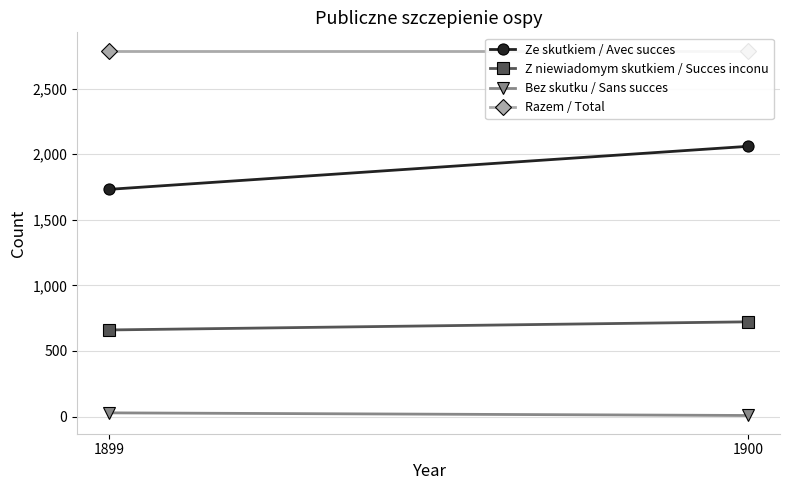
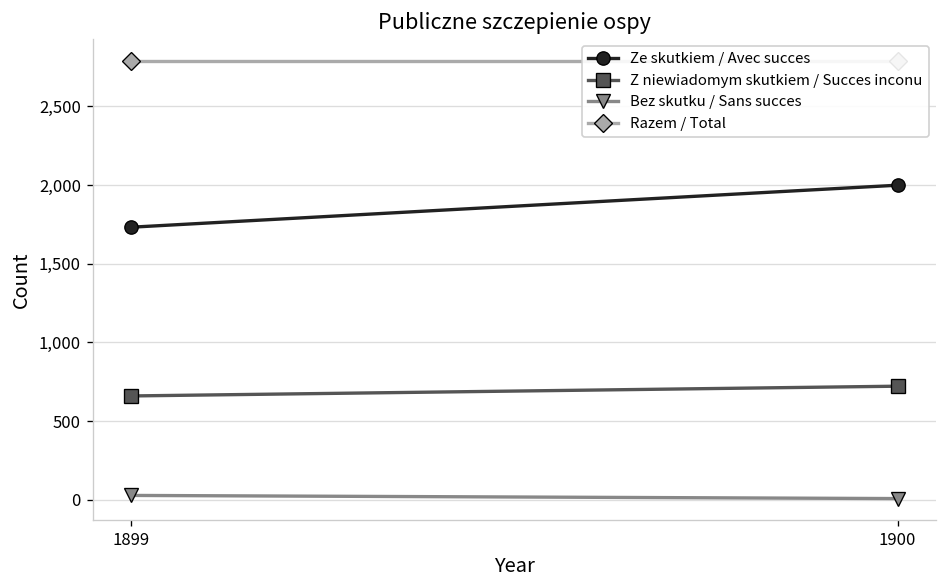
  {
    "Ze skutkiem / Avec succes": {
      "1899": "1,730",
-     "1900": "2,060"
+     "1900": "2,000"
    },
    "Z niewiadomym skutkiem / Succes inconu": {
      "1899": "660",
      "1900": "720"
    }
  }
